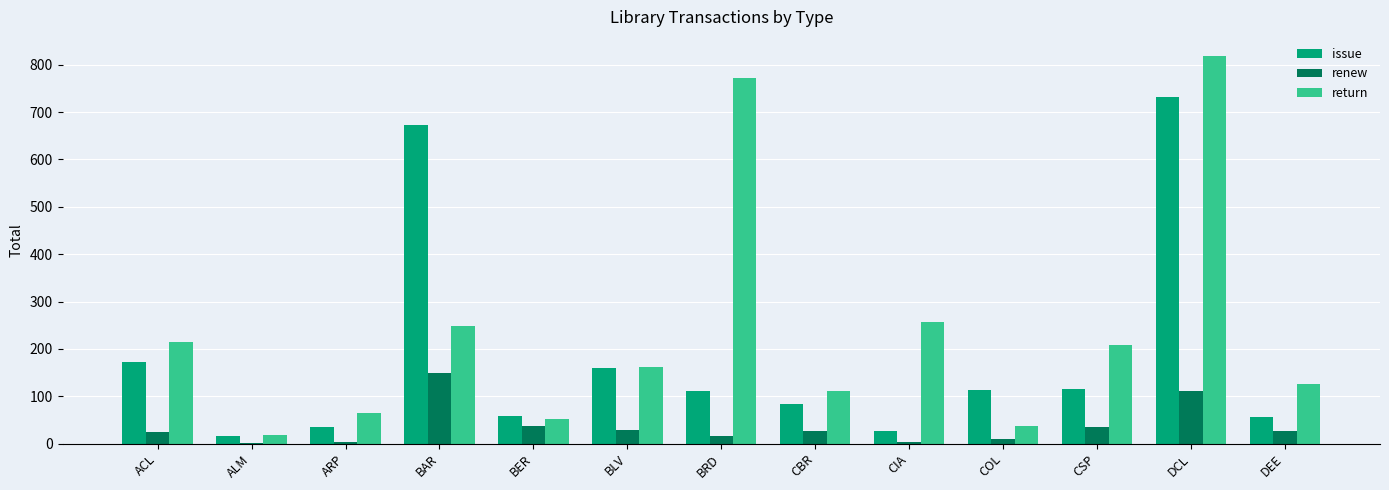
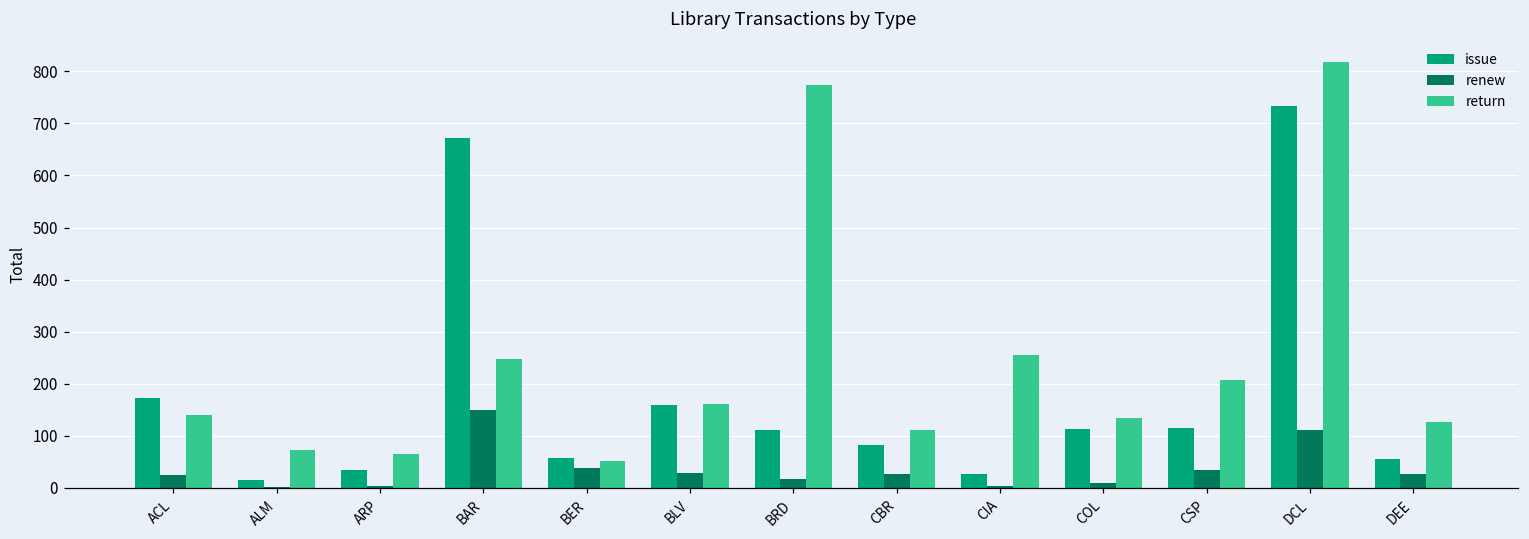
  {
    "return": {
-     "ACL": 210,
-     "ALM": 20,
+     "ACL": 140,
+     "ALM": 70,
      "ARP": 70,
      "BAR": 250,
      "BER": 50,
      "BLV": 160,
      "BRD": 770,
      "CBR": 110,
      "CIA": 260,
-     "COL": 40,
+     "COL": 130,
      "CSP": 210,
      "DCL": 820,
      "DEE": 130
    }
  }
